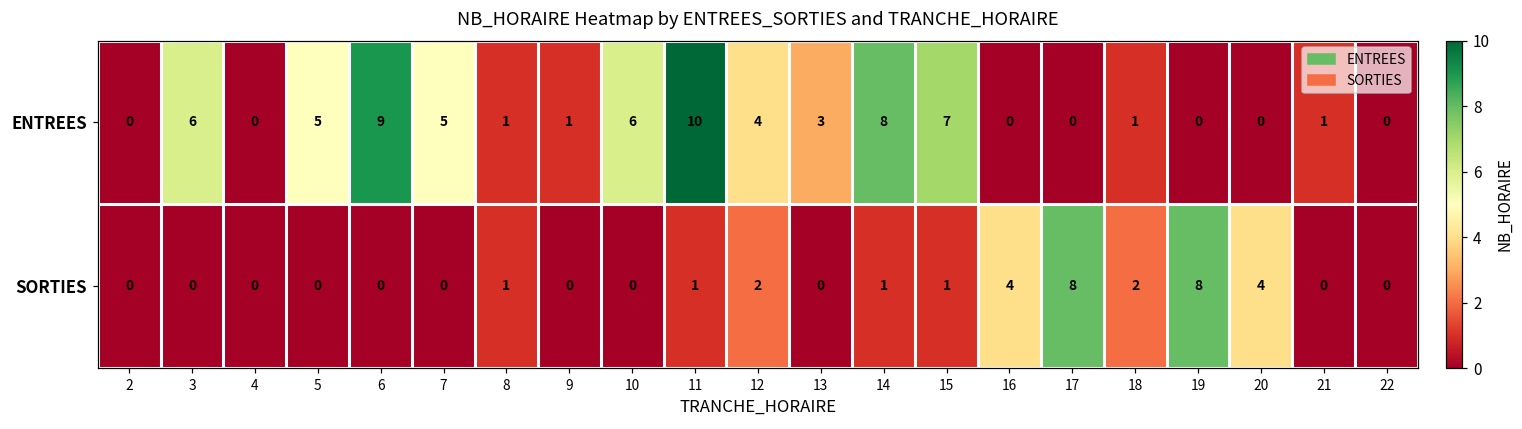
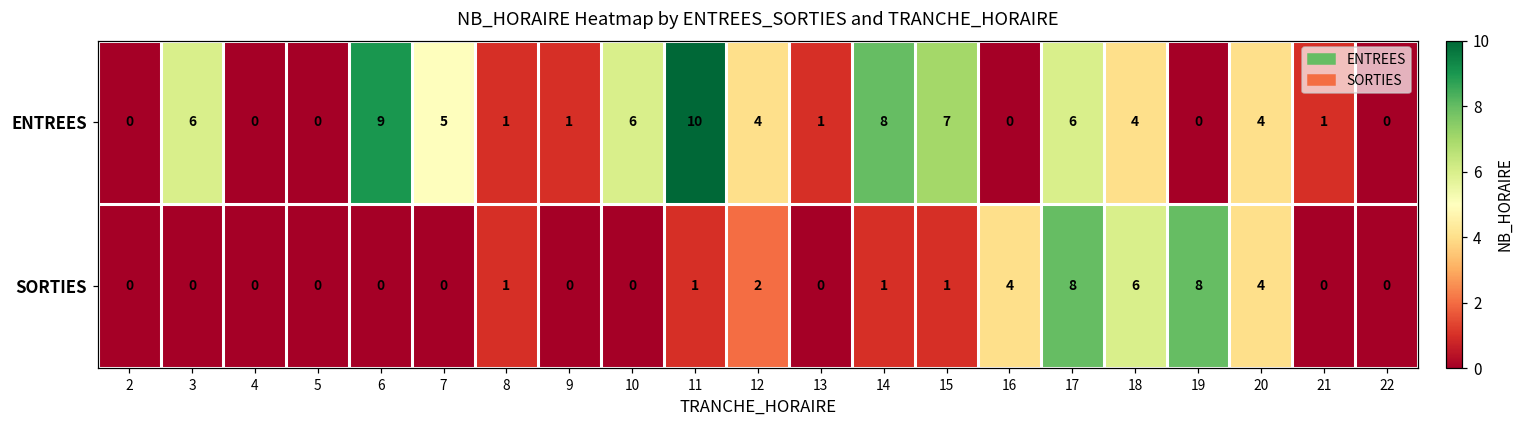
  {
    "ENTREES": {
      "2": 0,
      "3": 6,
      "4": 0,
-     "5": 5,
+     "5": 0,
      "6": 9,
      "7": 5,
      "8": 1,
      "9": 1,
      "10": 6,
      "11": 10,
      "12": 4,
-     "13": 3,
+     "13": 1,
      "14": 8,
      "15": 7,
      "16": 0,
-     "17": 0,
-     "18": 1,
+     "17": 6,
+     "18": 4,
      "19": 0,
-     "20": 0,
+     "20": 4,
      "21": 1,
      "22": 0
    },
    "SORTIES": {
      "2": 0,
      "3": 0,
      "4": 0,
      "5": 0,
      "6": 0,
      "7": 0,
      "8": 1,
      "9": 0,
      "10": 0,
      "11": 1,
      "12": 2,
      "13": 0,
      "14": 1,
      "15": 1,
      "16": 4,
      "17": 8,
-     "18": 2,
+     "18": 6,
      "19": 8,
      "20": 4,
      "21": 0,
      "22": 0
    }
  }
